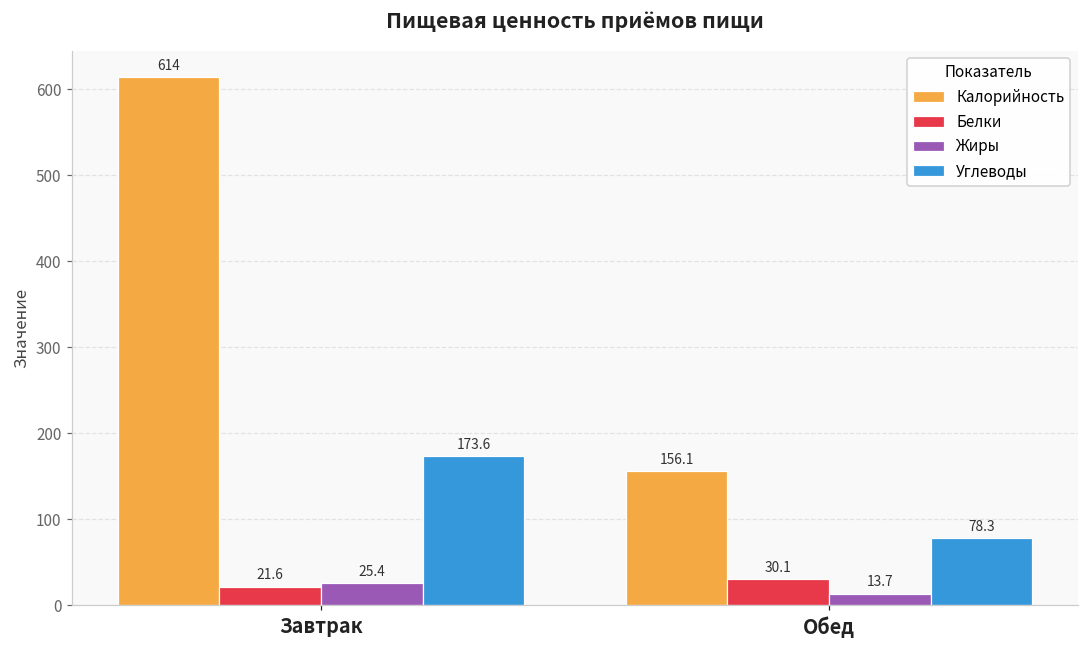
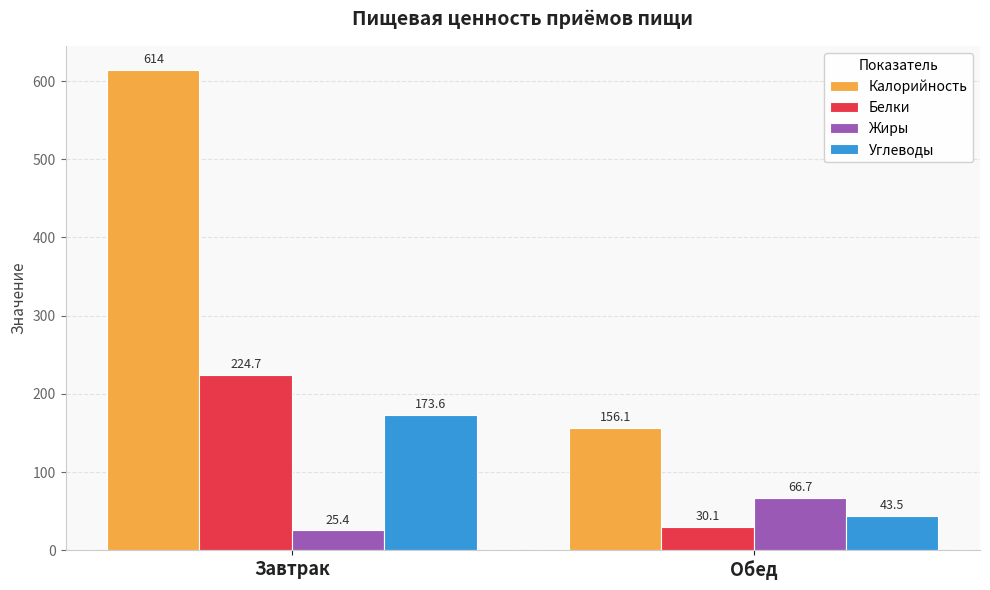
  {
    "Калорийность": {
      "Завтрак": 614,
      "Обед": 156.1
    },
    "Белки": {
-     "Завтрак": 21.6,
+     "Завтрак": 224.7,
      "Обед": 30.1
    },
    "Жиры": {
      "Завтрак": 25.4,
-     "Обед": 13.7
+     "Обед": 66.7
    },
    "Углеводы": {
      "Завтрак": 173.6,
-     "Обед": 78.3
+     "Обед": 43.5
    }
  }
